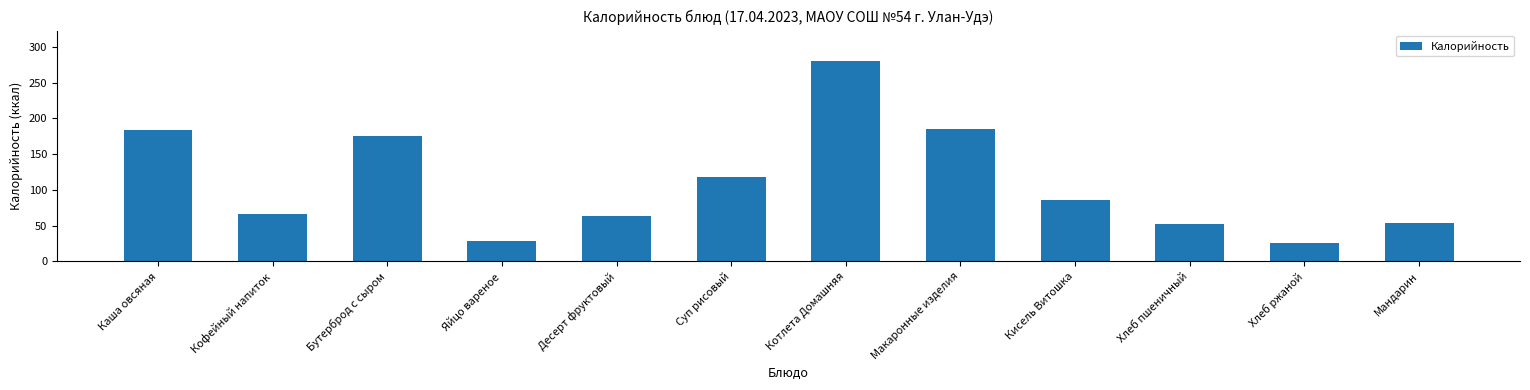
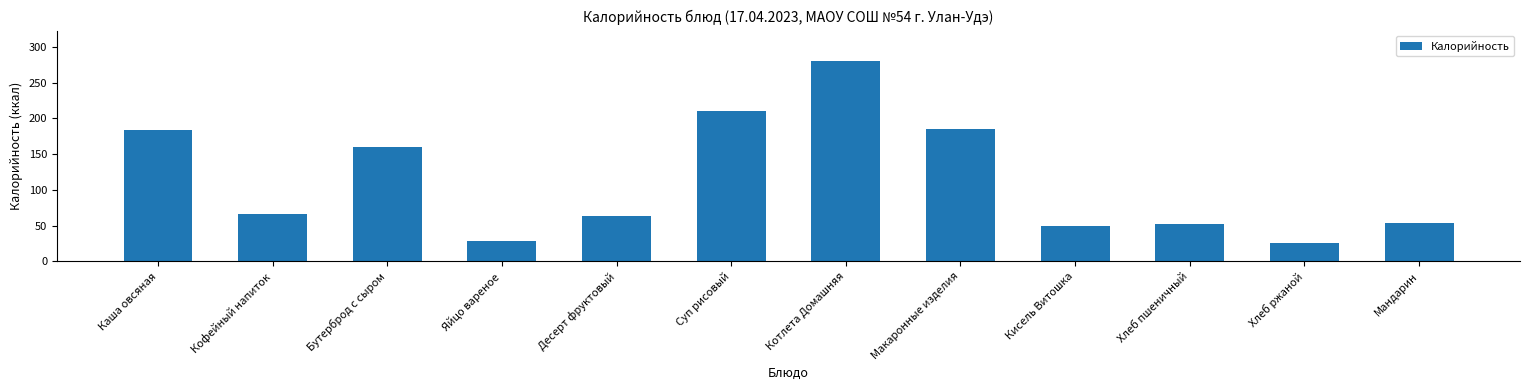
  {
    "Каша овсяная": 180,
    "Кофейный напиток": 70,
-   "Бутерброд с сыром": 180,
+   "Бутерброд с сыром": 160,
    "Яйцо вареное": 30,
    "Десерт фруктовый": 60,
-   "Суп рисовый": 120,
+   "Суп рисовый": 210,
    "Котлета Домашняя": 280,
    "Макаронные изделия": 190,
-   "Кисель Витошка": 90,
+   "Кисель Витошка": 50,
    "Хлеб пшеничный": 50,
    "Хлеб ржаной": 30,
    "Мандарин": 50
  }
